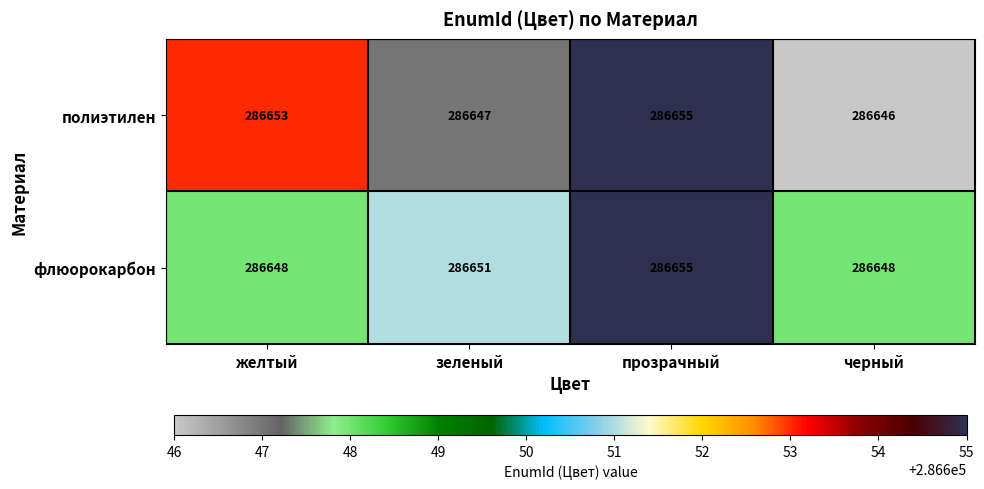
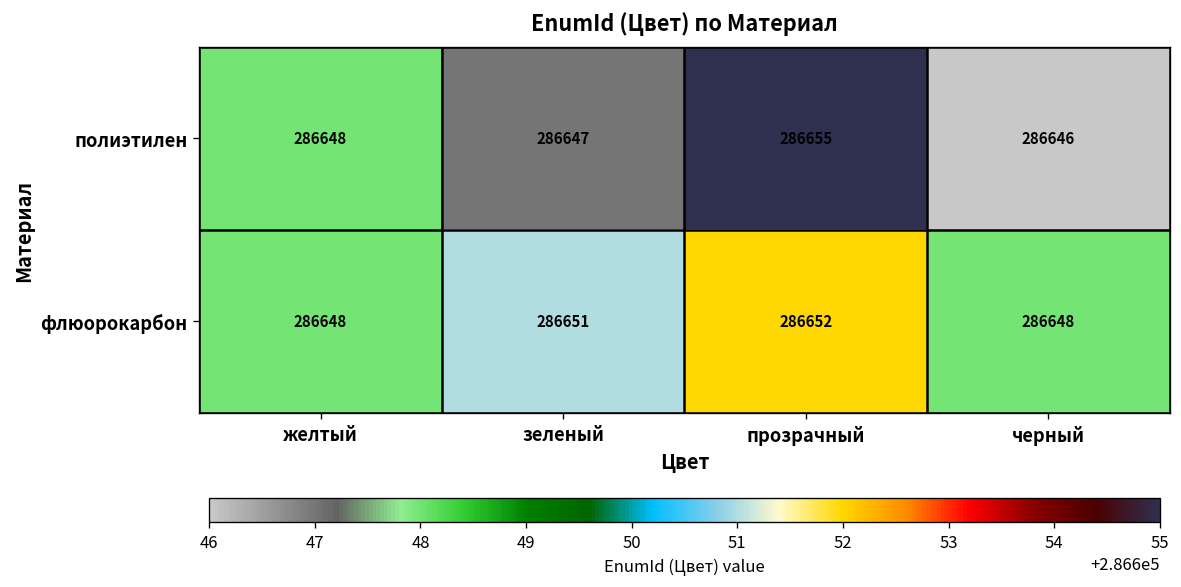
  {
    "полиэтилен": {
-     "желтый": 286653,
+     "желтый": 286648,
      "зеленый": 286647,
      "прозрачный": 286655,
      "черный": 286646
    },
    "флюорокарбон": {
      "желтый": 286648,
      "зеленый": 286651,
-     "прозрачный": 286655,
+     "прозрачный": 286652,
      "черный": 286648
    }
  }
